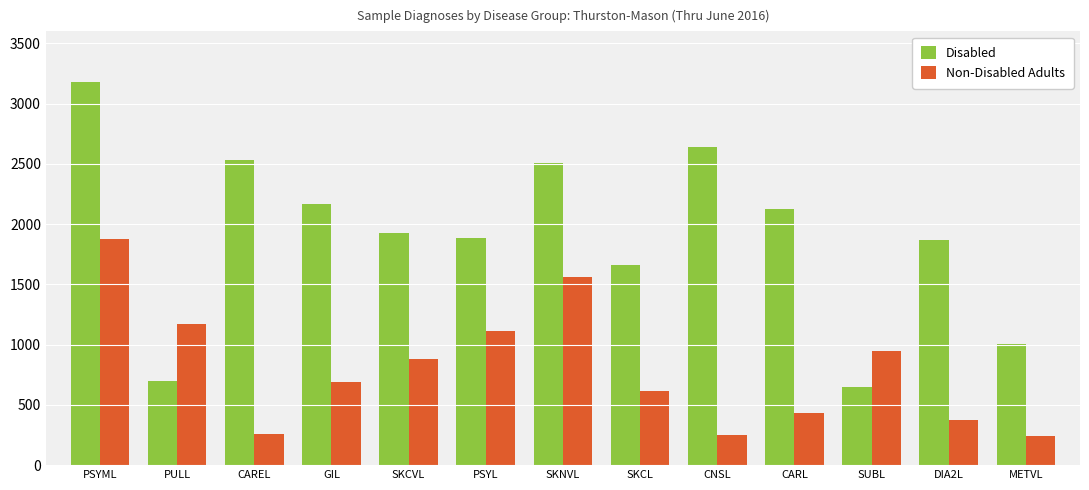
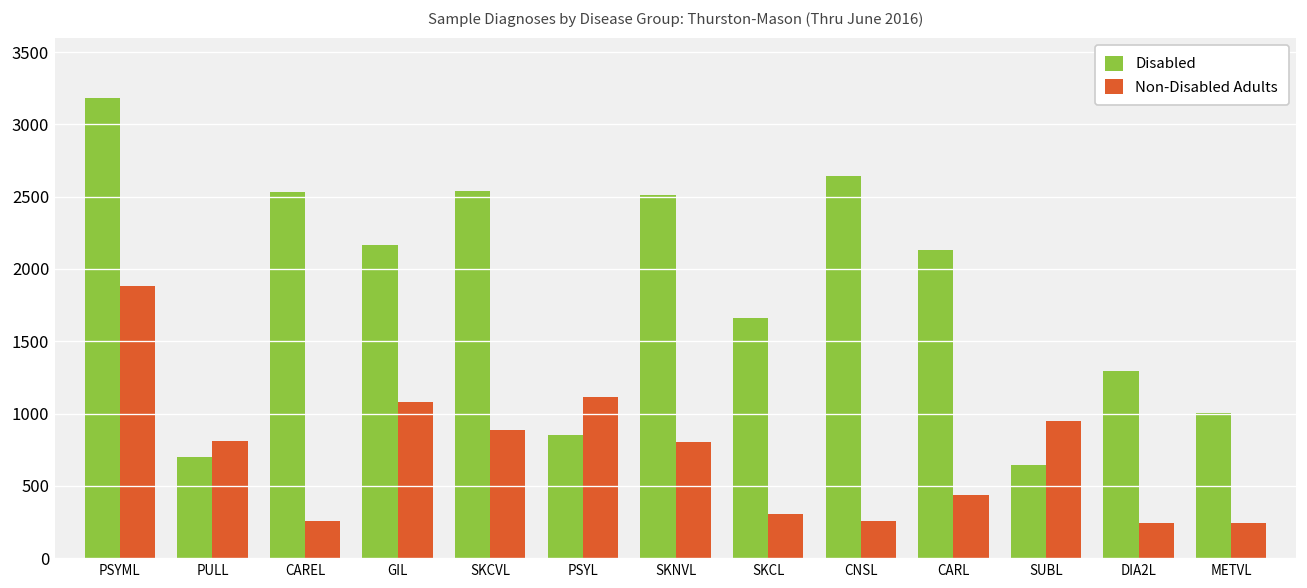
  {
    "Disabled": {
      "PSYML": 3180,
      "PULL": 700,
      "CAREL": 2530,
      "GIL": 2170,
-     "SKCVL": 1930,
-     "PSYL": 1890,
+     "SKCVL": 2540,
+     "PSYL": 850,
      "SKNVL": 2510,
      "SKCL": 1660,
      "CNSL": 2640,
      "CARL": 2130,
      "SUBL": 650,
-     "DIA2L": 1870,
+     "DIA2L": 1290,
      "METVL": 1010
    },
    "Non-Disabled Adults": {
      "PSYML": 1880,
-     "PULL": 1170,
+     "PULL": 810,
      "CAREL": 260,
-     "GIL": 690,
+     "GIL": 1080,
      "SKCVL": 880,
      "PSYL": 1120,
-     "SKNVL": 1560,
-     "SKCL": 610,
+     "SKNVL": 800,
+     "SKCL": 300,
      "CNSL": 250,
      "CARL": 430,
      "SUBL": 950,
-     "DIA2L": 370,
+     "DIA2L": 240,
      "METVL": 240
    }
  }
